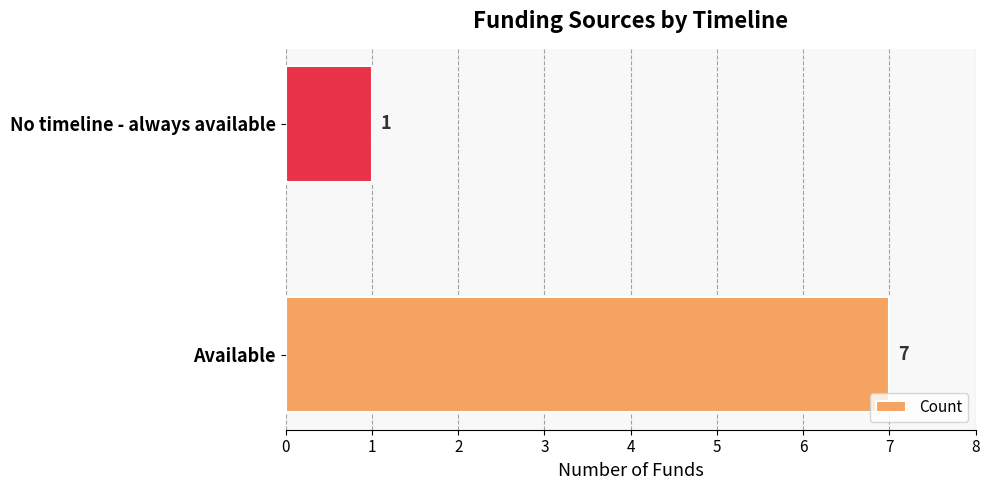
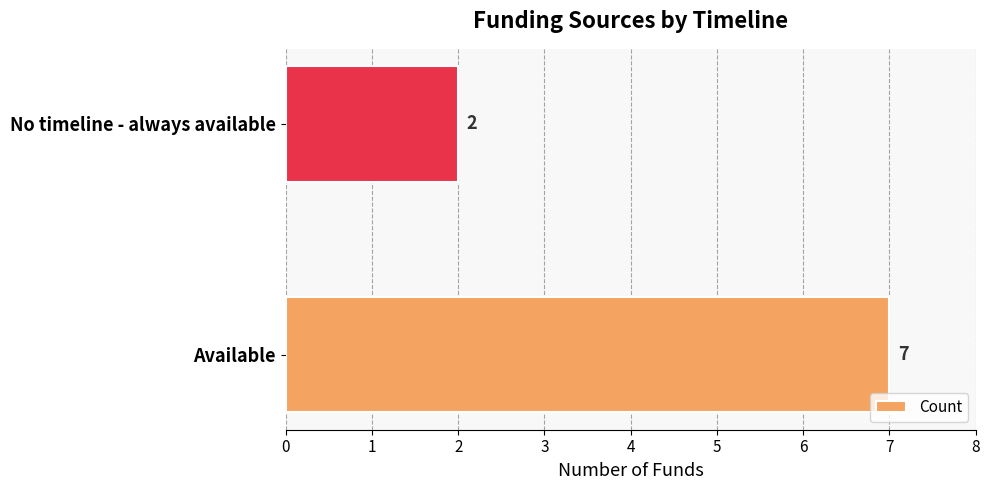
  {
-   "No timeline - always available": 1,
+   "No timeline - always available": 2,
    "Available": 7
  }
